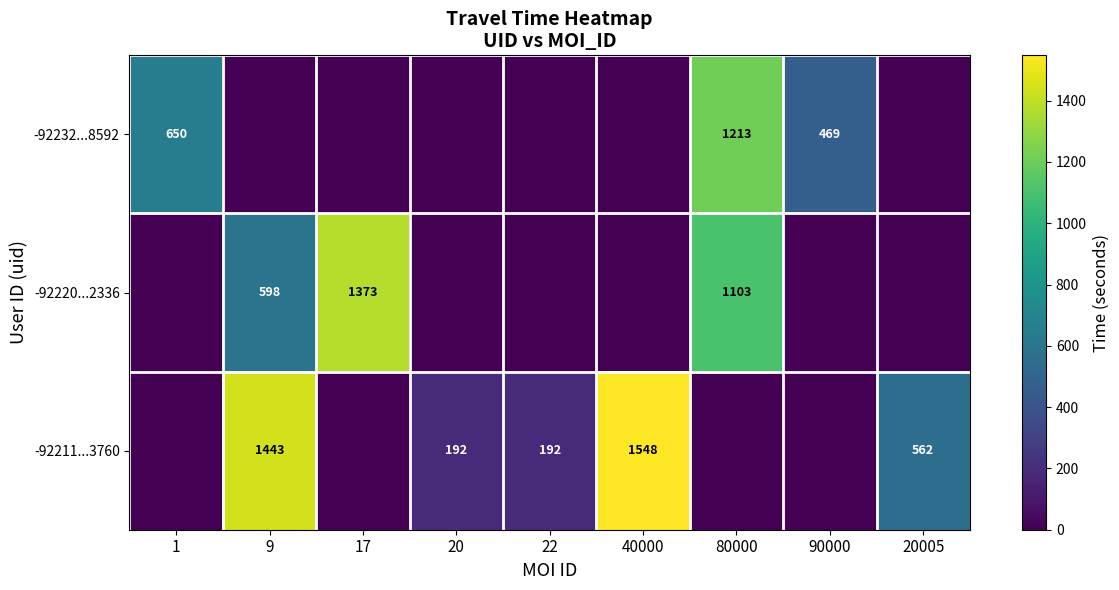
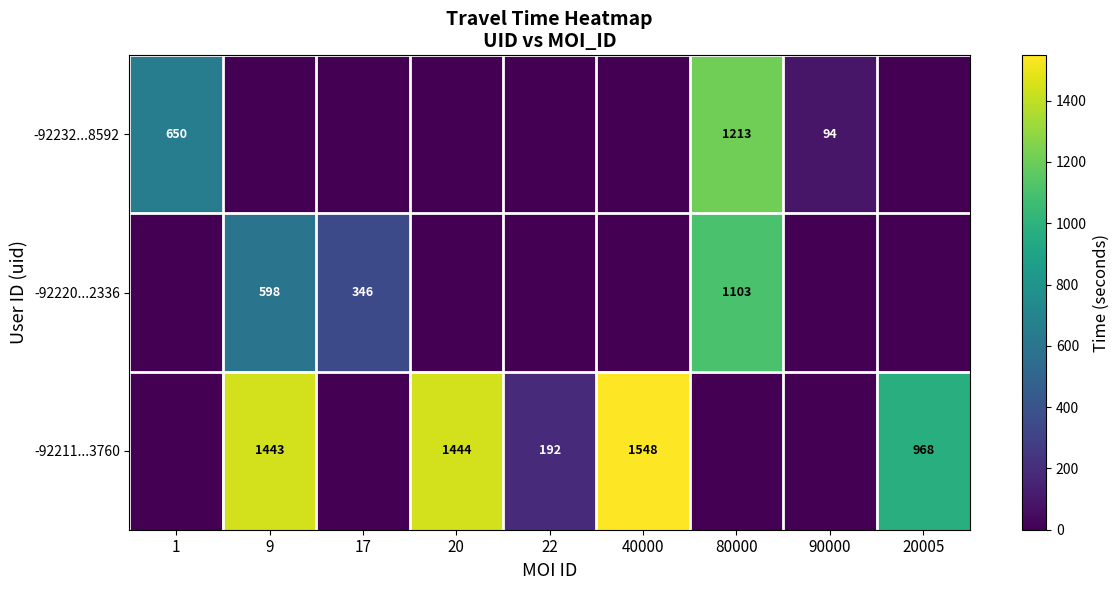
  {
    "-92232...8592": {
      "1": 650,
      "80000": 1213,
-     "90000": 469
+     "90000": 94
    },
    "-92220...2336": {
      "9": 598,
-     "17": 1373,
+     "17": 346,
      "80000": 1103
    },
    "-92211...3760": {
      "9": 1443,
-     "20": 192,
+     "20": 1444,
      "22": 192,
      "40000": 1548,
-     "20005": 562
+     "20005": 968
    }
  }
